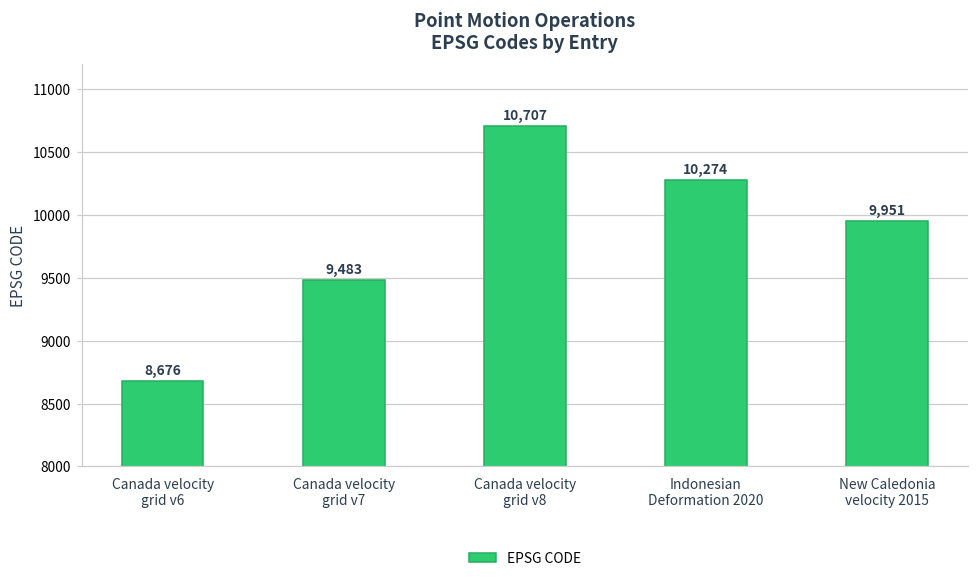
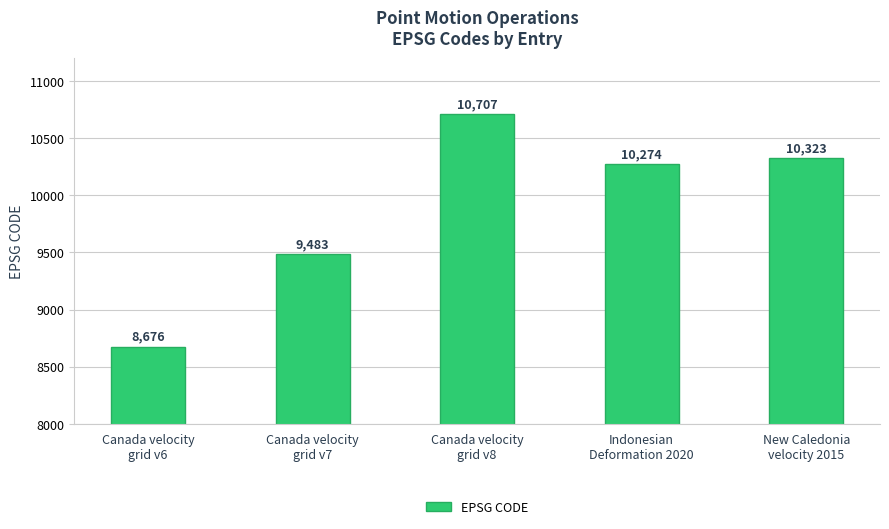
  {
    "Canada velocity grid v6": "8,676",
    "Canada velocity grid v7": "9,483",
    "Canada velocity grid v8": "10,707",
    "Indonesian Deformation 2020": "10,274",
-   "New Caledonia velocity 2015": "9,951"
+   "New Caledonia velocity 2015": "10,323"
  }
